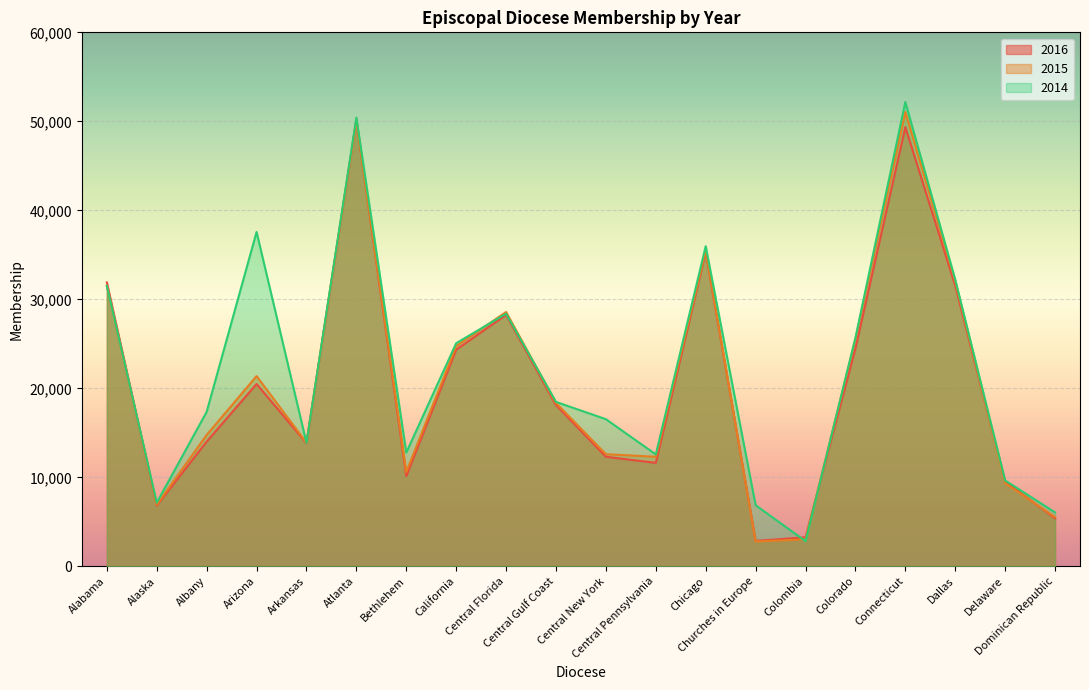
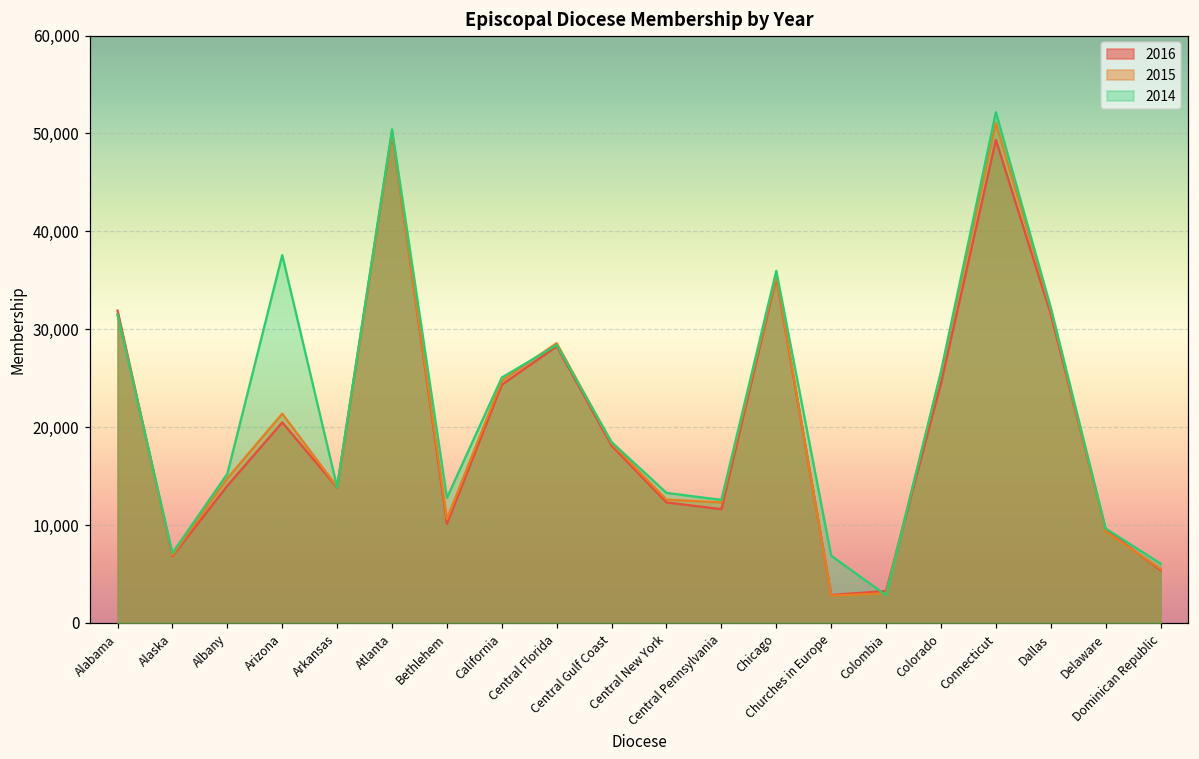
  {
    "2014": {
-     "Albany": "17,000",
+     "Albany": "15,000",
      "Arizona": "38,000",
      "Bethlehem": "13,000",
      "California": "25,000",
-     "Central New York": "17,000",
+     "Central New York": "13,000",
      "Chicago": "36,000",
      "Churches in Europe": "7,000",
      "Connecticut": "52,000",
      "Dominican Republic": "6,000"
    }
  }
